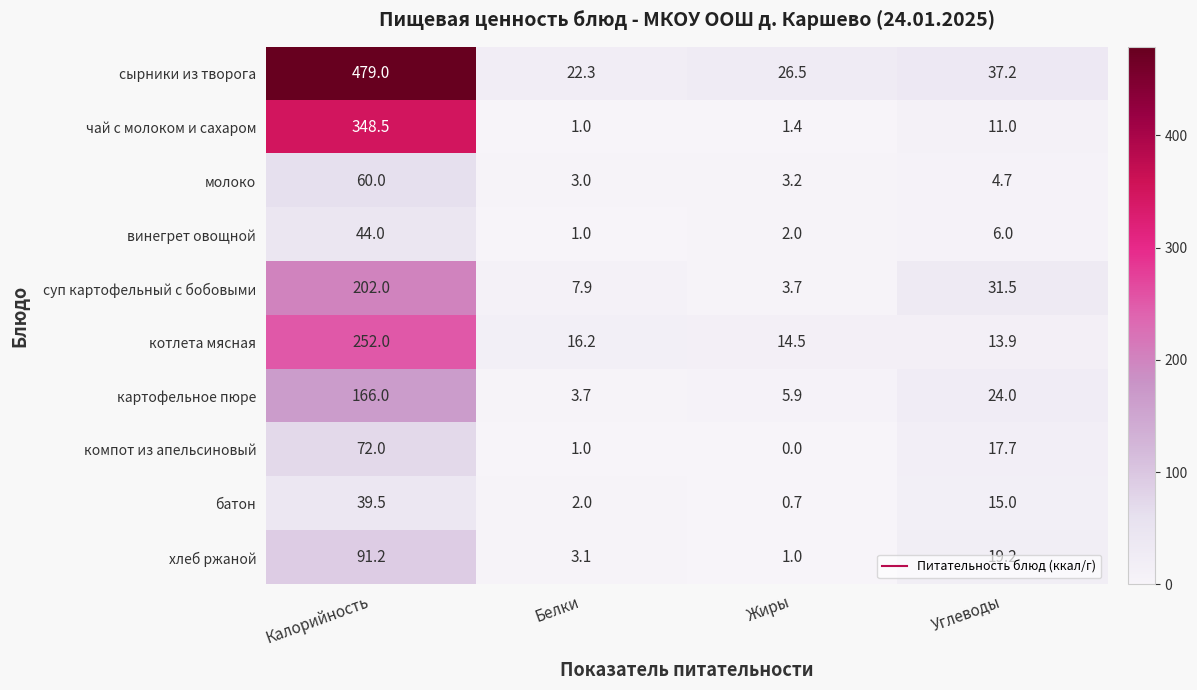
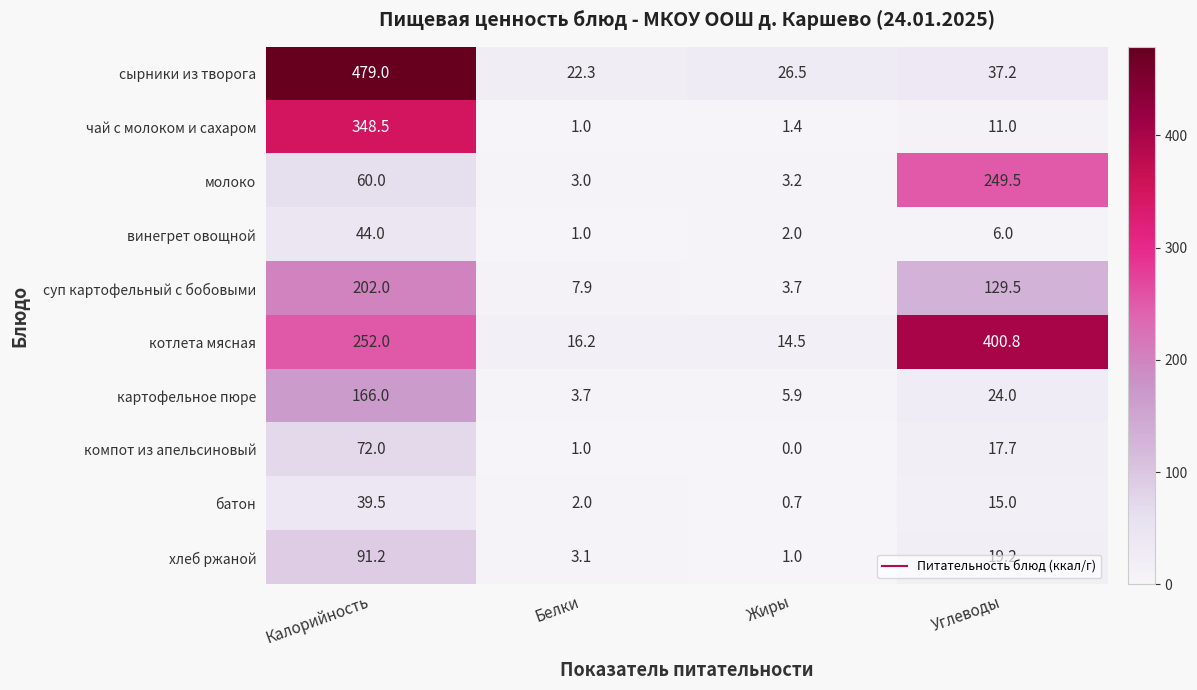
  {
    "сырники из творога": {
      "Калорийность": 479.0,
      "Белки": 22.3,
      "Жиры": 26.5,
      "Углеводы": 37.2
    },
    "чай с молоком и сахаром": {
      "Калорийность": 348.5,
      "Белки": 1.0,
      "Жиры": 1.4,
      "Углеводы": 11.0
    },
    "молоко": {
      "Калорийность": 60.0,
      "Белки": 3.0,
      "Жиры": 3.2,
-     "Углеводы": 4.7
+     "Углеводы": 249.5
    },
    "винегрет овощной": {
      "Калорийность": 44.0,
      "Белки": 1.0,
      "Жиры": 2.0,
      "Углеводы": 6.0
    },
    "суп картофельный с бобовыми": {
      "Калорийность": 202.0,
      "Белки": 7.9,
      "Жиры": 3.7,
-     "Углеводы": 31.5
+     "Углеводы": 129.5
    },
    "котлета мясная": {
      "Калорийность": 252.0,
      "Белки": 16.2,
      "Жиры": 14.5,
-     "Углеводы": 13.9
+     "Углеводы": 400.8
    },
    "картофельное пюре": {
      "Калорийность": 166.0,
      "Белки": 3.7,
      "Жиры": 5.9,
      "Углеводы": 24.0
    },
    "компот из апельсиновый": {
      "Калорийность": 72.0,
      "Белки": 1.0,
      "Жиры": 0.0,
      "Углеводы": 17.7
    },
    "батон": {
      "Калорийность": 39.5,
      "Белки": 2.0,
      "Жиры": 0.7,
      "Углеводы": 15.0
    },
    "хлеб ржаной": {
      "Калорийность": 91.2,
      "Белки": 3.1,
      "Жиры": 1.0
    }
  }
